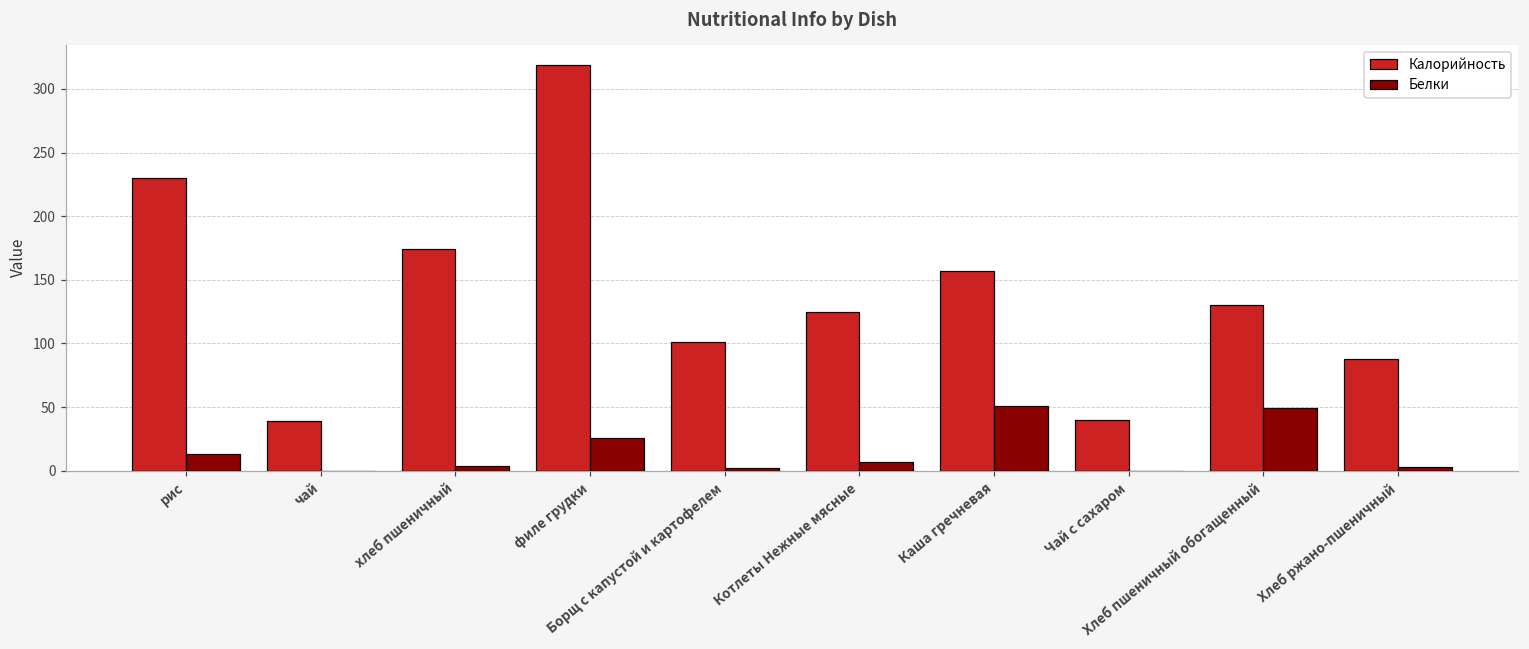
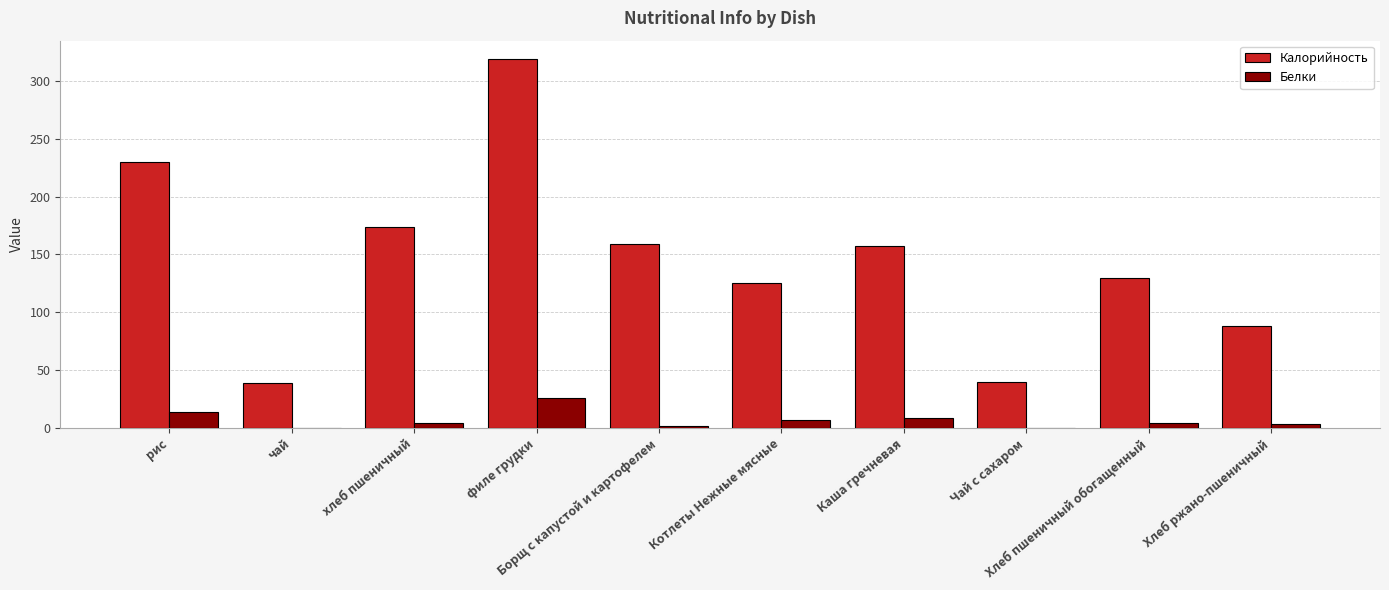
  {
    "Калорийность": {
      "рис": 230,
      "чай": 39,
      "хлеб пшеничный": 174,
      "филе грудки": 319,
-     "Борщ с капустой и картофелем": 101,
+     "Борщ с капустой и картофелем": 159,
      "Котлеты Нежные мясные": 125,
      "Каша гречневая": 157,
      "Чай с сахаром": 40,
      "Хлеб пшеничный обогащенный": 130,
      "Хлеб ржано-пшеничный": 88
    },
    "Белки": {
      "рис": 14,
      "чай": 0,
      "хлеб пшеничный": 4,
      "филе грудки": 26,
      "Котлеты Нежные мясные": 7,
-     "Каша гречневая": 51,
+     "Каша гречневая": 9,
      "Чай с сахаром": 0,
-     "Хлеб пшеничный обогащенный": 49,
+     "Хлеб пшеничный обогащенный": 4,
      "Хлеб ржано-пшеничный": 3
    }
  }
